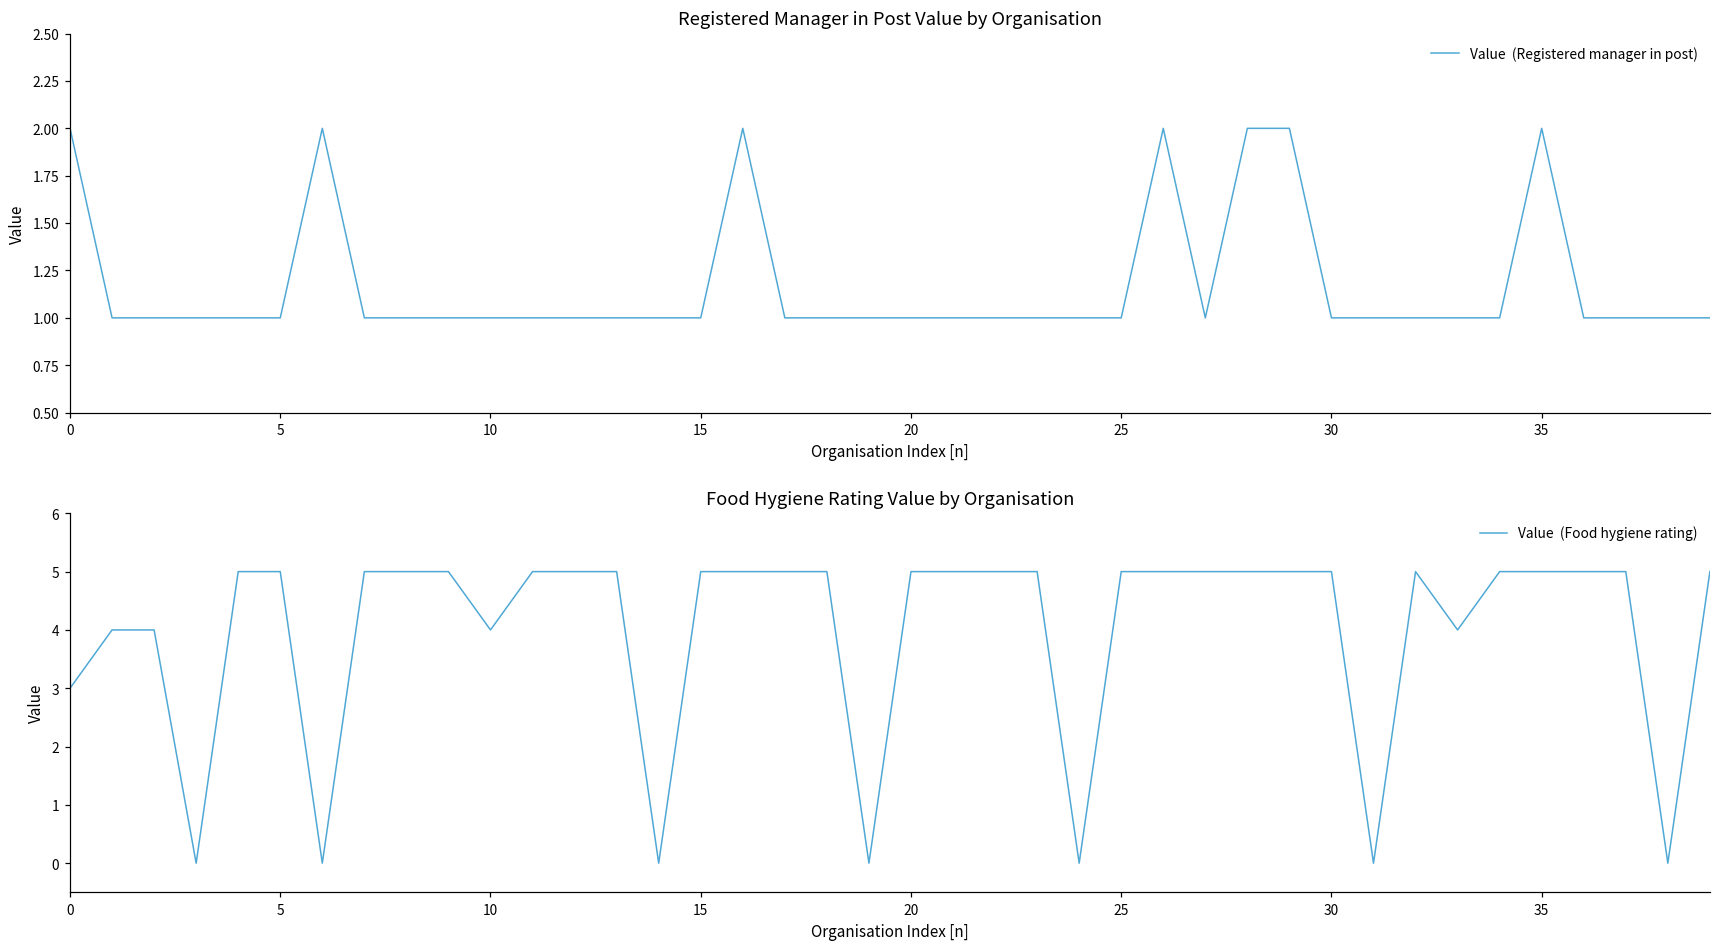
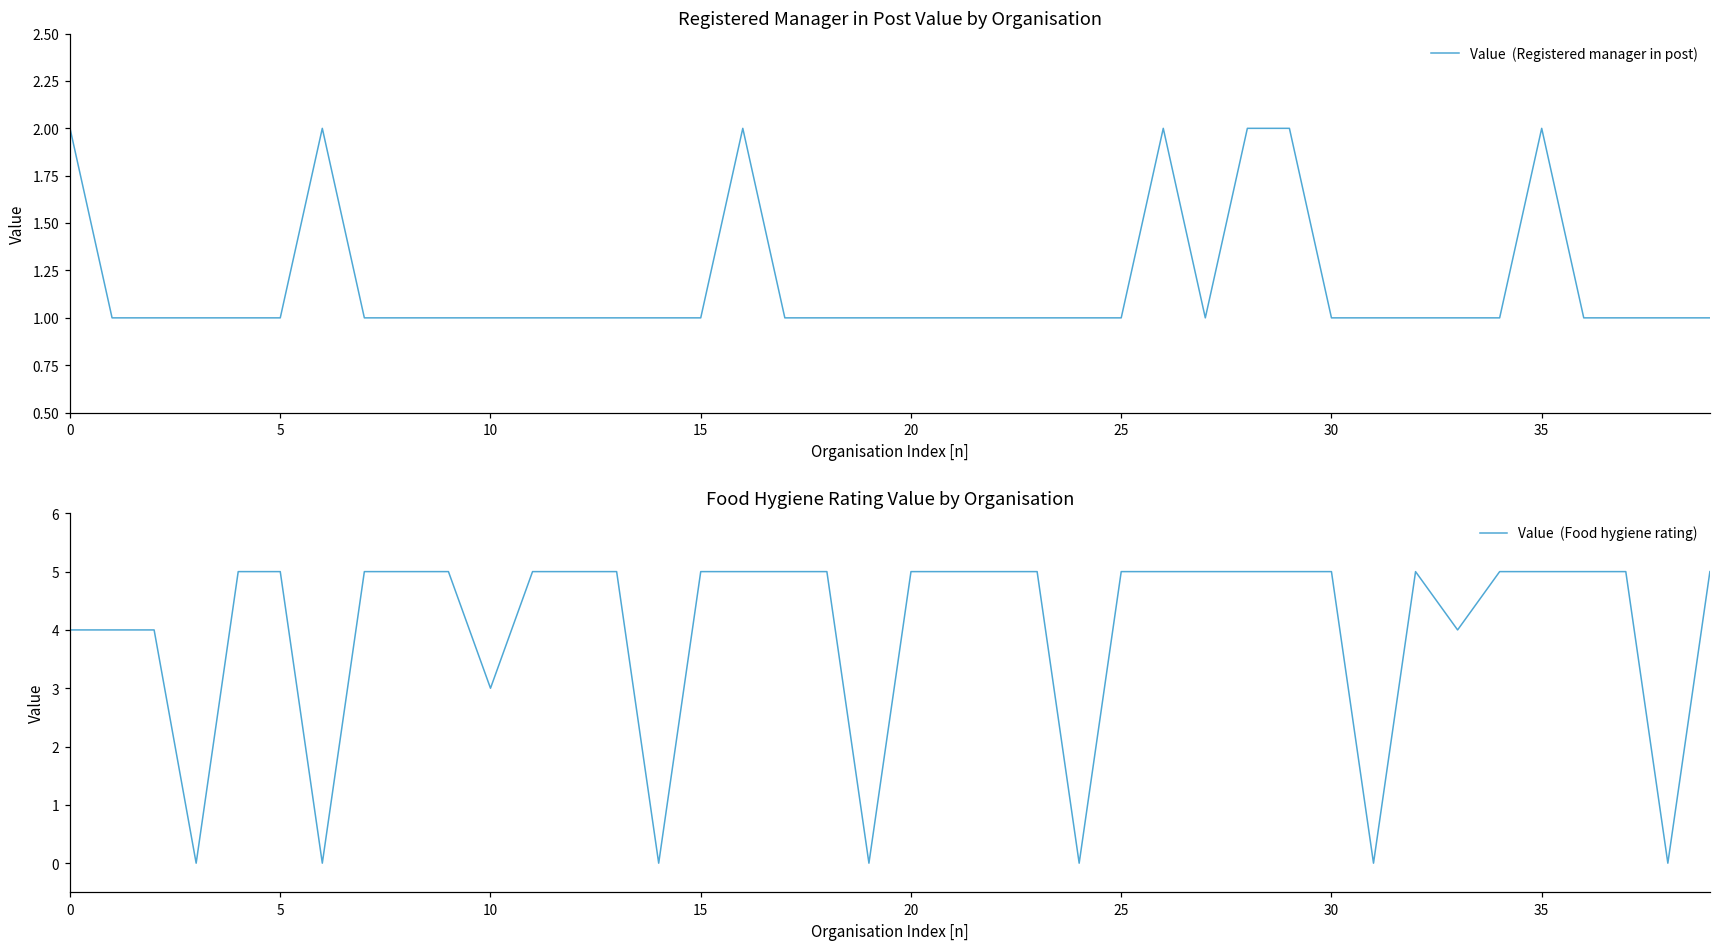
  {
    "Registered Manager in Post Value by Organisation": {
      "0": 2.00,
      "5": 1.00,
      "10": 1.00,
      "15": 1.00,
      "20": 1.00,
      "25": 1.00,
      "30": 1.00,
      "35": 2.00
    },
    "Food Hygiene Rating Value by Organisation": {
-     "0": 3,
+     "0": 4,
      "5": 5,
-     "10": 4,
+     "10": 3,
      "15": 5,
      "20": 5,
      "25": 5,
      "30": 5,
      "35": 5
    }
  }
